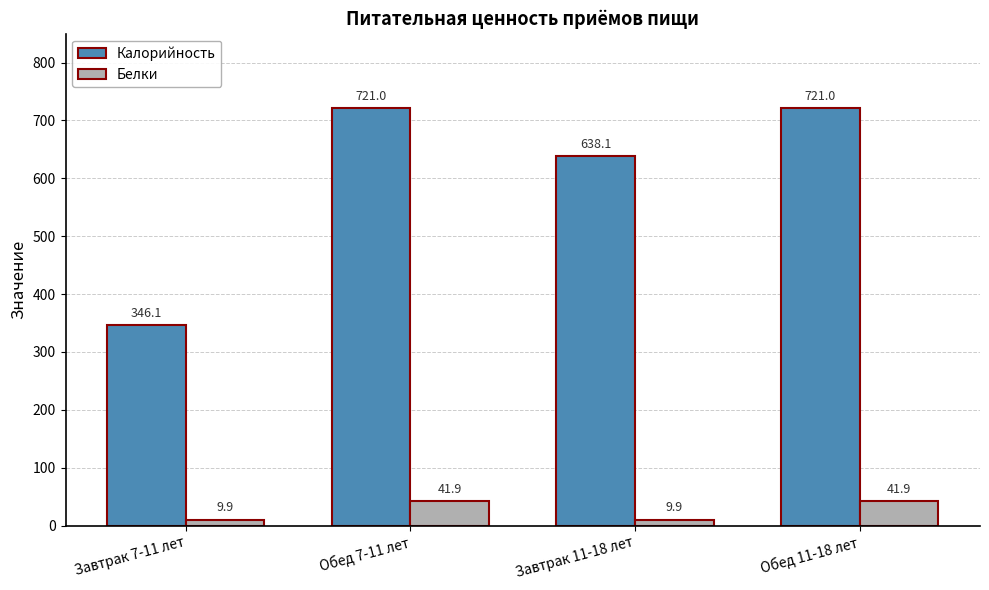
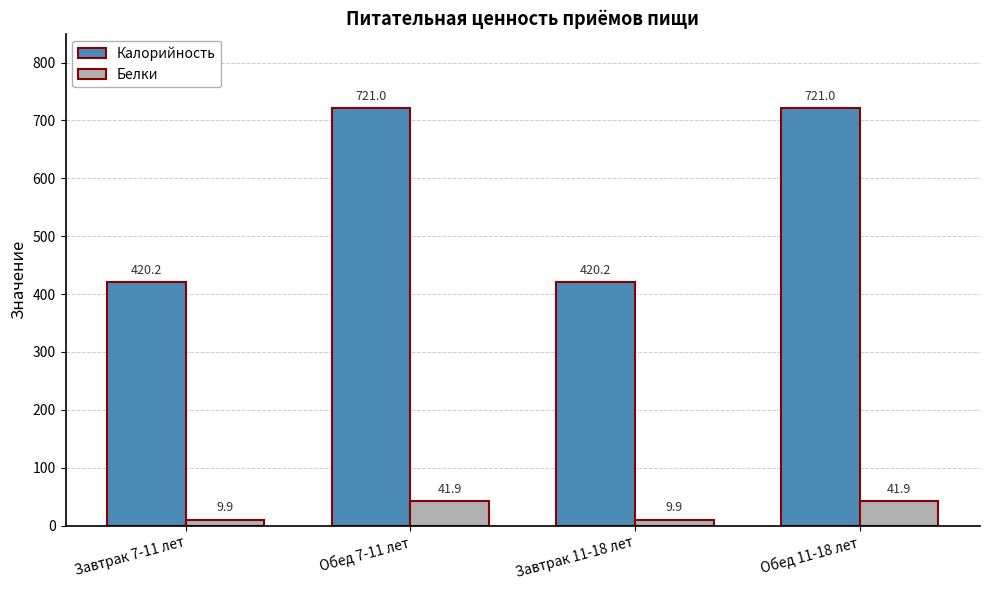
  {
    "Калорийность": {
-     "Завтрак 7-11 лет": 346.1,
+     "Завтрак 7-11 лет": 420.2,
      "Обед 7-11 лет": 721.0,
-     "Завтрак 11-18 лет": 638.1,
+     "Завтрак 11-18 лет": 420.2,
      "Обед 11-18 лет": 721.0
    },
    "Белки": {
      "Завтрак 7-11 лет": 9.9,
      "Обед 7-11 лет": 41.9,
      "Завтрак 11-18 лет": 9.9,
      "Обед 11-18 лет": 41.9
    }
  }
